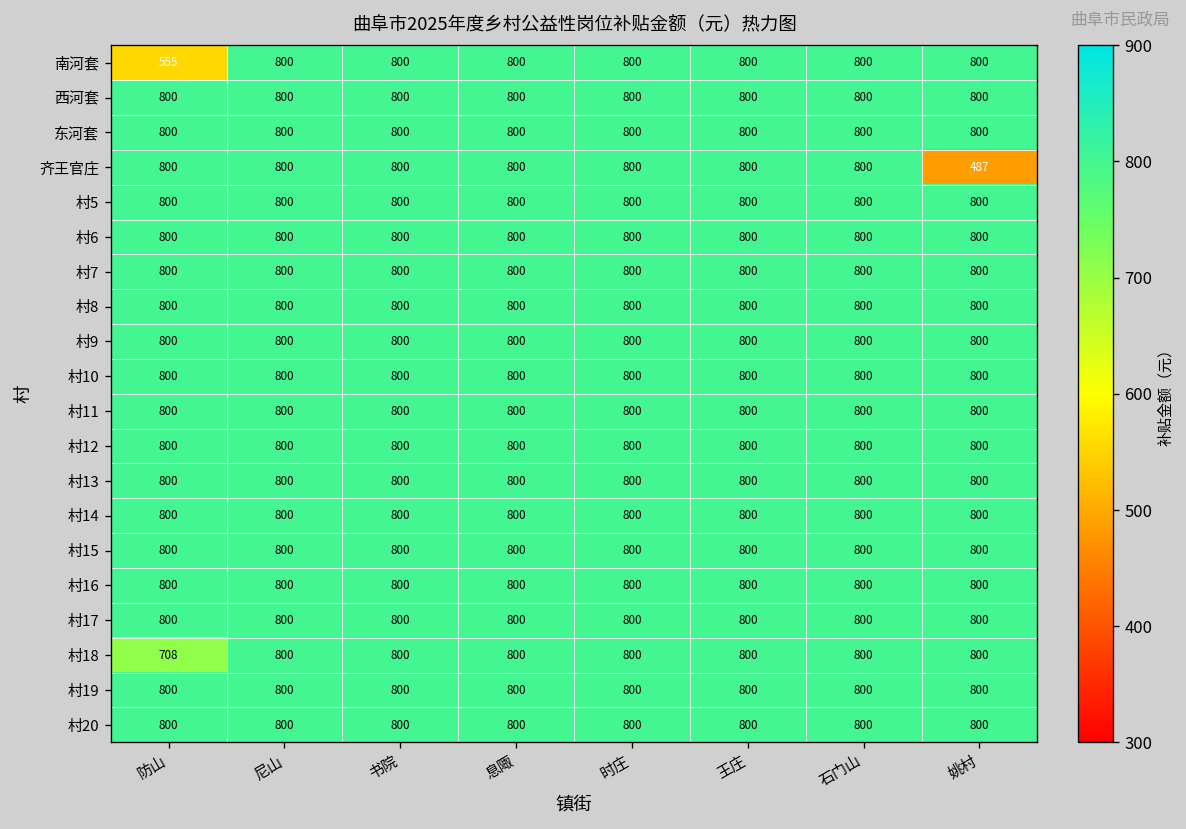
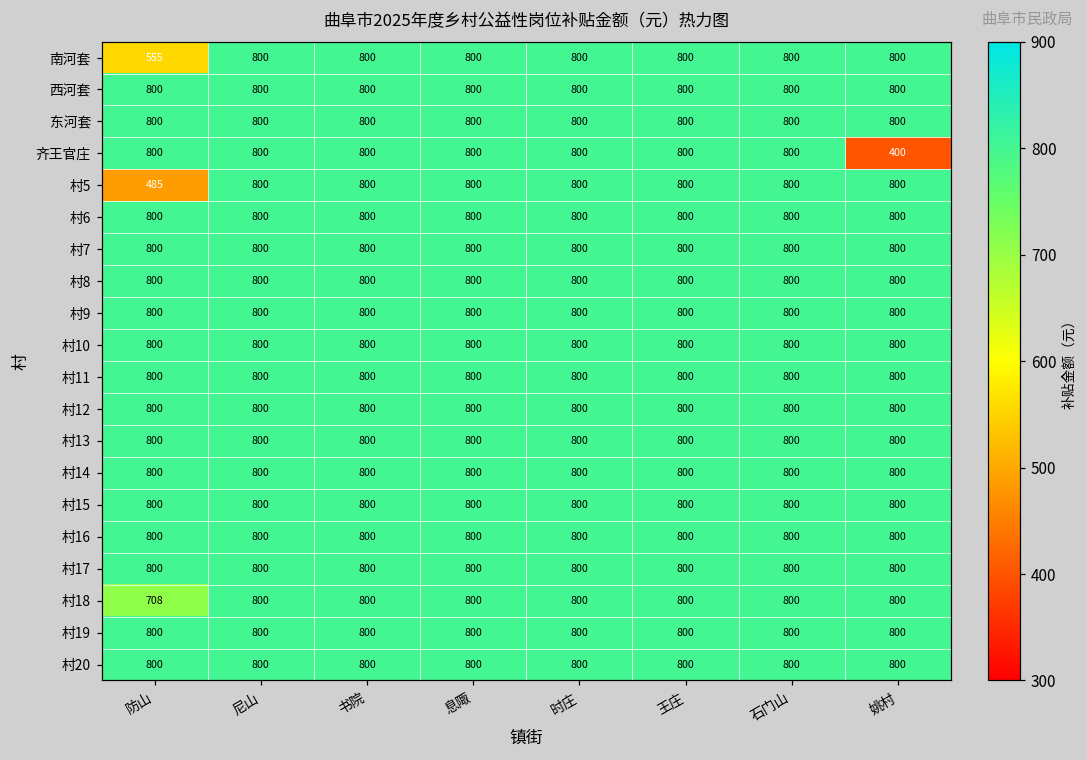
  {
    "南河套": {
      "防山": 555,
      "尼山": 800,
      "书院": 800,
      "息陬": 800,
      "时庄": 800,
      "王庄": 800,
      "石门山": 800,
      "姚村": 800
    },
    "西河套": {
      "防山": 800,
      "尼山": 800,
      "书院": 800,
      "息陬": 800,
      "时庄": 800,
      "王庄": 800,
      "石门山": 800,
      "姚村": 800
    },
    "东河套": {
      "防山": 800,
      "尼山": 800,
      "书院": 800,
      "息陬": 800,
      "时庄": 800,
      "王庄": 800,
      "石门山": 800,
      "姚村": 800
    },
    "齐王官庄": {
      "防山": 800,
      "尼山": 800,
      "书院": 800,
      "息陬": 800,
      "时庄": 800,
      "王庄": 800,
      "石门山": 800,
-     "姚村": 487
+     "姚村": 400
    },
    "村5": {
-     "防山": 800,
+     "防山": 485,
      "尼山": 800,
      "书院": 800,
      "息陬": 800,
      "时庄": 800,
      "王庄": 800,
      "石门山": 800,
      "姚村": 800
    },
    "村6": {
      "防山": 800,
      "尼山": 800,
      "书院": 800,
      "息陬": 800,
      "时庄": 800,
      "王庄": 800,
      "石门山": 800,
      "姚村": 800
    },
    "村7": {
      "防山": 800,
      "尼山": 800,
      "书院": 800,
      "息陬": 800,
      "时庄": 800,
      "王庄": 800,
      "石门山": 800,
      "姚村": 800
    },
    "村8": {
      "防山": 800,
      "尼山": 800,
      "书院": 800,
      "息陬": 800,
      "时庄": 800,
      "王庄": 800,
      "石门山": 800,
      "姚村": 800
    },
    "村9": {
      "防山": 800,
      "尼山": 800,
      "书院": 800,
      "息陬": 800,
      "时庄": 800,
      "王庄": 800,
      "石门山": 800,
      "姚村": 800
    },
    "村10": {
      "防山": 800,
      "尼山": 800,
      "书院": 800,
      "息陬": 800,
      "时庄": 800,
      "王庄": 800,
      "石门山": 800,
      "姚村": 800
    },
    "村11": {
      "防山": 800,
      "尼山": 800,
      "书院": 800,
      "息陬": 800,
      "时庄": 800,
      "王庄": 800,
      "石门山": 800,
      "姚村": 800
    },
    "村12": {
      "防山": 800,
      "尼山": 800,
      "书院": 800,
      "息陬": 800,
      "时庄": 800,
      "王庄": 800,
      "石门山": 800,
      "姚村": 800
    },
    "村13": {
      "防山": 800,
      "尼山": 800,
      "书院": 800,
      "息陬": 800,
      "时庄": 800,
      "王庄": 800,
      "石门山": 800,
      "姚村": 800
    },
    "村14": {
      "防山": 800,
      "尼山": 800,
      "书院": 800,
      "息陬": 800,
      "时庄": 800,
      "王庄": 800,
      "石门山": 800,
      "姚村": 800
    },
    "村15": {
      "防山": 800,
      "尼山": 800,
      "书院": 800,
      "息陬": 800,
      "时庄": 800,
      "王庄": 800,
      "石门山": 800,
      "姚村": 800
    },
    "村16": {
      "防山": 800,
      "尼山": 800,
      "书院": 800,
      "息陬": 800,
      "时庄": 800,
      "王庄": 800,
      "石门山": 800,
      "姚村": 800
    },
    "村17": {
      "防山": 800,
      "尼山": 800,
      "书院": 800,
      "息陬": 800,
      "时庄": 800,
      "王庄": 800,
      "石门山": 800,
      "姚村": 800
    },
    "村18": {
      "防山": 708,
      "尼山": 800,
      "书院": 800,
      "息陬": 800,
      "时庄": 800,
      "王庄": 800,
      "石门山": 800,
      "姚村": 800
    },
    "村19": {
      "防山": 800,
      "尼山": 800,
      "书院": 800,
      "息陬": 800,
      "时庄": 800,
      "王庄": 800,
      "石门山": 800,
      "姚村": 800
    },
    "村20": {
      "防山": 800,
      "尼山": 800,
      "书院": 800,
      "息陬": 800,
      "时庄": 800,
      "王庄": 800,
      "石门山": 800,
      "姚村": 800
    }
  }
